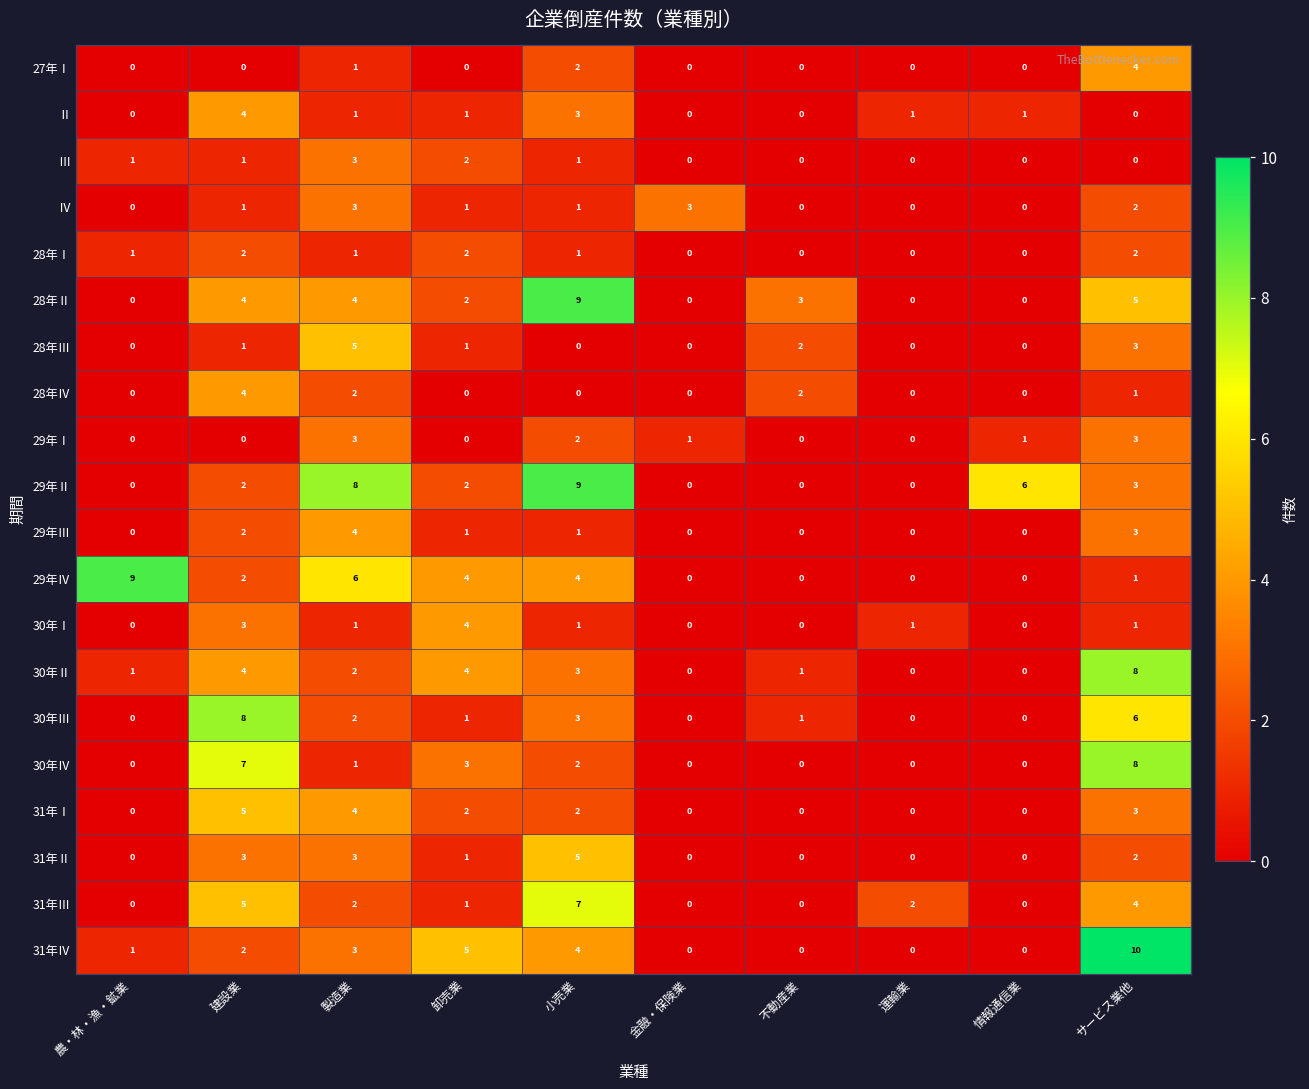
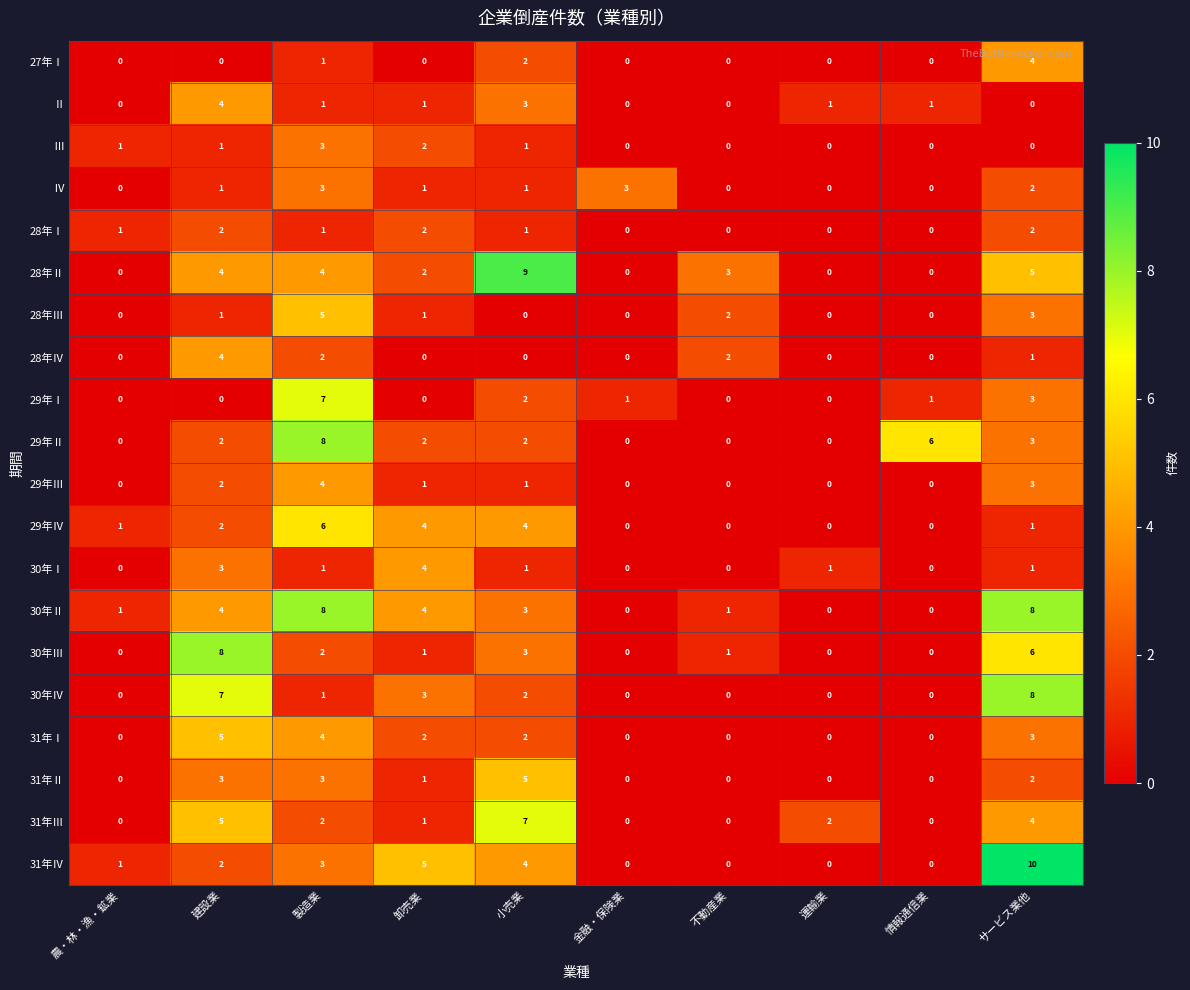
  {
    "27年Ⅰ": {
      "農・林・漁・鉱業": 0,
      "建設業": 0,
      "製造業": 1,
      "卸売業": 0,
      "小売業": 2,
      "金融・保険業": 0,
      "不動産業": 0,
      "運輸業": 0,
      "情報通信業": 0
    },
    "Ⅱ": {
      "農・林・漁・鉱業": 0,
      "建設業": 4,
      "製造業": 1,
      "卸売業": 1,
      "小売業": 3,
      "金融・保険業": 0,
      "不動産業": 0,
      "運輸業": 1,
      "情報通信業": 1,
      "サービス業他": 0
    },
    "Ⅲ": {
      "農・林・漁・鉱業": 1,
      "建設業": 1,
      "製造業": 3,
      "卸売業": 2,
      "小売業": 1,
      "金融・保険業": 0,
      "不動産業": 0,
      "運輸業": 0,
      "情報通信業": 0,
      "サービス業他": 0
    },
    "Ⅳ": {
      "農・林・漁・鉱業": 0,
      "建設業": 1,
      "製造業": 3,
      "卸売業": 1,
      "小売業": 1,
      "金融・保険業": 3,
      "不動産業": 0,
      "運輸業": 0,
      "情報通信業": 0,
      "サービス業他": 2
    },
    "28年Ⅰ": {
      "農・林・漁・鉱業": 1,
      "建設業": 2,
      "製造業": 1,
      "卸売業": 2,
      "小売業": 1,
      "金融・保険業": 0,
      "不動産業": 0,
      "運輸業": 0,
      "情報通信業": 0,
      "サービス業他": 2
    },
    "28年Ⅱ": {
      "農・林・漁・鉱業": 0,
      "建設業": 4,
      "製造業": 4,
      "卸売業": 2,
      "小売業": 9,
      "金融・保険業": 0,
      "不動産業": 3,
      "運輸業": 0,
      "情報通信業": 0,
      "サービス業他": 5
    },
    "28年Ⅲ": {
      "農・林・漁・鉱業": 0,
      "建設業": 1,
      "製造業": 5,
      "卸売業": 1,
      "小売業": 0,
      "金融・保険業": 0,
      "不動産業": 2,
      "運輸業": 0,
      "情報通信業": 0,
      "サービス業他": 3
    },
    "28年Ⅳ": {
      "農・林・漁・鉱業": 0,
      "建設業": 4,
      "製造業": 2,
      "卸売業": 0,
      "小売業": 0,
      "金融・保険業": 0,
      "不動産業": 2,
      "運輸業": 0,
      "情報通信業": 0,
      "サービス業他": 1
    },
    "29年Ⅰ": {
      "農・林・漁・鉱業": 0,
      "建設業": 0,
-     "製造業": 3,
+     "製造業": 7,
      "卸売業": 0,
      "小売業": 2,
      "金融・保険業": 1,
      "不動産業": 0,
      "運輸業": 0,
      "情報通信業": 1,
      "サービス業他": 3
    },
    "29年Ⅱ": {
      "農・林・漁・鉱業": 0,
      "建設業": 2,
      "製造業": 8,
      "卸売業": 2,
-     "小売業": 9,
+     "小売業": 2,
      "金融・保険業": 0,
      "不動産業": 0,
      "運輸業": 0,
      "情報通信業": 6,
      "サービス業他": 3
    },
    "29年Ⅲ": {
      "農・林・漁・鉱業": 0,
      "建設業": 2,
      "製造業": 4,
      "卸売業": 1,
      "小売業": 1,
      "金融・保険業": 0,
      "不動産業": 0,
      "運輸業": 0,
      "情報通信業": 0,
      "サービス業他": 3
    },
    "29年Ⅳ": {
-     "農・林・漁・鉱業": 9,
+     "農・林・漁・鉱業": 1,
      "建設業": 2,
      "製造業": 6,
      "卸売業": 4,
      "小売業": 4,
      "金融・保険業": 0,
      "不動産業": 0,
      "運輸業": 0,
      "情報通信業": 0,
      "サービス業他": 1
    },
    "30年Ⅰ": {
      "農・林・漁・鉱業": 0,
      "建設業": 3,
      "製造業": 1,
      "卸売業": 4,
      "小売業": 1,
      "金融・保険業": 0,
      "不動産業": 0,
      "運輸業": 1,
      "情報通信業": 0,
      "サービス業他": 1
    },
    "30年Ⅱ": {
      "農・林・漁・鉱業": 1,
      "建設業": 4,
-     "製造業": 2,
+     "製造業": 8,
      "卸売業": 4,
      "小売業": 3,
      "金融・保険業": 0,
      "不動産業": 1,
      "運輸業": 0,
      "情報通信業": 0,
      "サービス業他": 8
    },
    "30年Ⅲ": {
      "農・林・漁・鉱業": 0,
      "建設業": 8,
      "製造業": 2,
      "卸売業": 1,
      "小売業": 3,
      "金融・保険業": 0,
      "不動産業": 1,
      "運輸業": 0,
      "情報通信業": 0,
      "サービス業他": 6
    },
    "30年Ⅳ": {
      "農・林・漁・鉱業": 0,
      "建設業": 7,
      "製造業": 1,
      "卸売業": 3,
      "小売業": 2,
      "金融・保険業": 0,
      "不動産業": 0,
      "運輸業": 0,
      "情報通信業": 0,
      "サービス業他": 8
    },
    "31年Ⅰ": {
      "農・林・漁・鉱業": 0,
      "建設業": 5,
      "製造業": 4,
      "卸売業": 2,
      "小売業": 2,
      "金融・保険業": 0,
      "不動産業": 0,
      "運輸業": 0,
      "情報通信業": 0,
      "サービス業他": 3
    },
    "31年Ⅱ": {
      "農・林・漁・鉱業": 0,
      "建設業": 3,
      "製造業": 3,
      "卸売業": 1,
      "小売業": 5,
      "金融・保険業": 0,
      "不動産業": 0,
      "運輸業": 0,
      "情報通信業": 0,
      "サービス業他": 2
    },
    "31年Ⅲ": {
      "農・林・漁・鉱業": 0,
      "建設業": 5,
      "製造業": 2,
      "卸売業": 1,
      "小売業": 7,
      "金融・保険業": 0,
      "不動産業": 0,
      "運輸業": 2,
      "情報通信業": 0,
      "サービス業他": 4
    },
    "31年Ⅳ": {
      "農・林・漁・鉱業": 1,
      "建設業": 2,
      "製造業": 3,
      "卸売業": 5,
      "小売業": 4,
      "金融・保険業": 0,
      "不動産業": 0,
      "運輸業": 0,
      "情報通信業": 0,
      "サービス業他": 10
    }
  }
